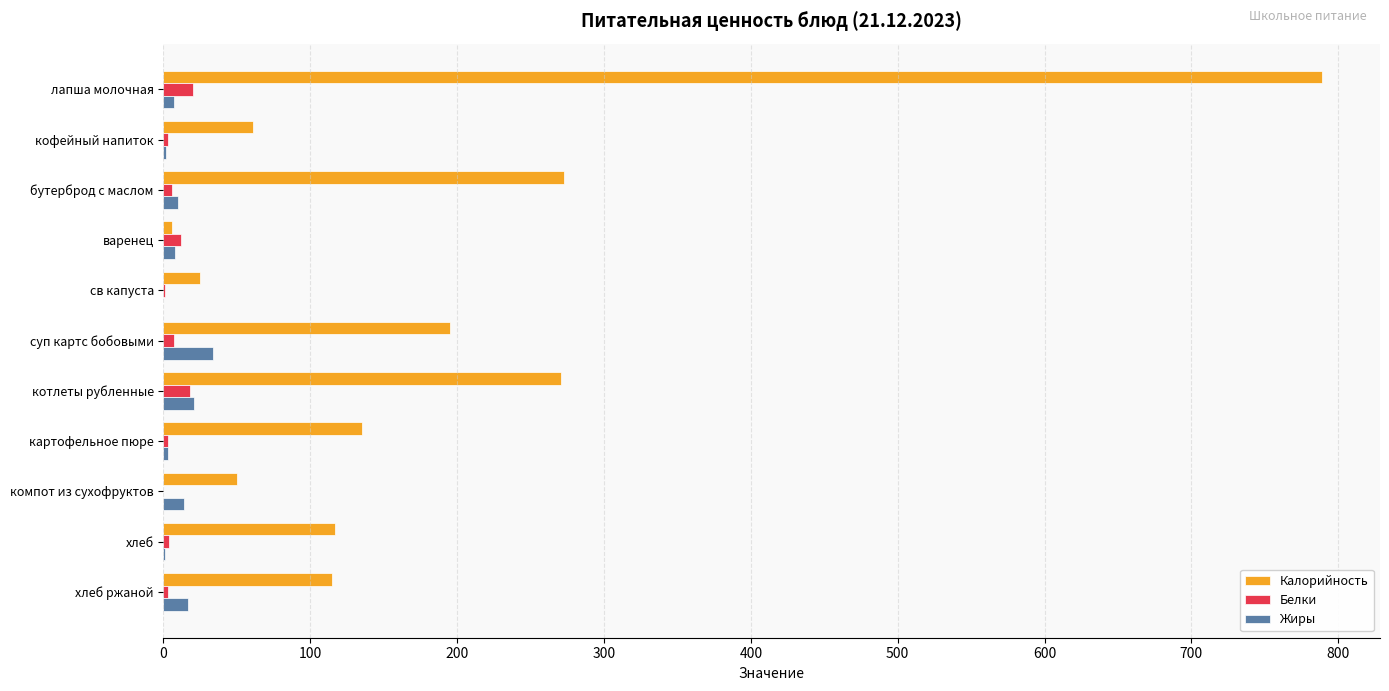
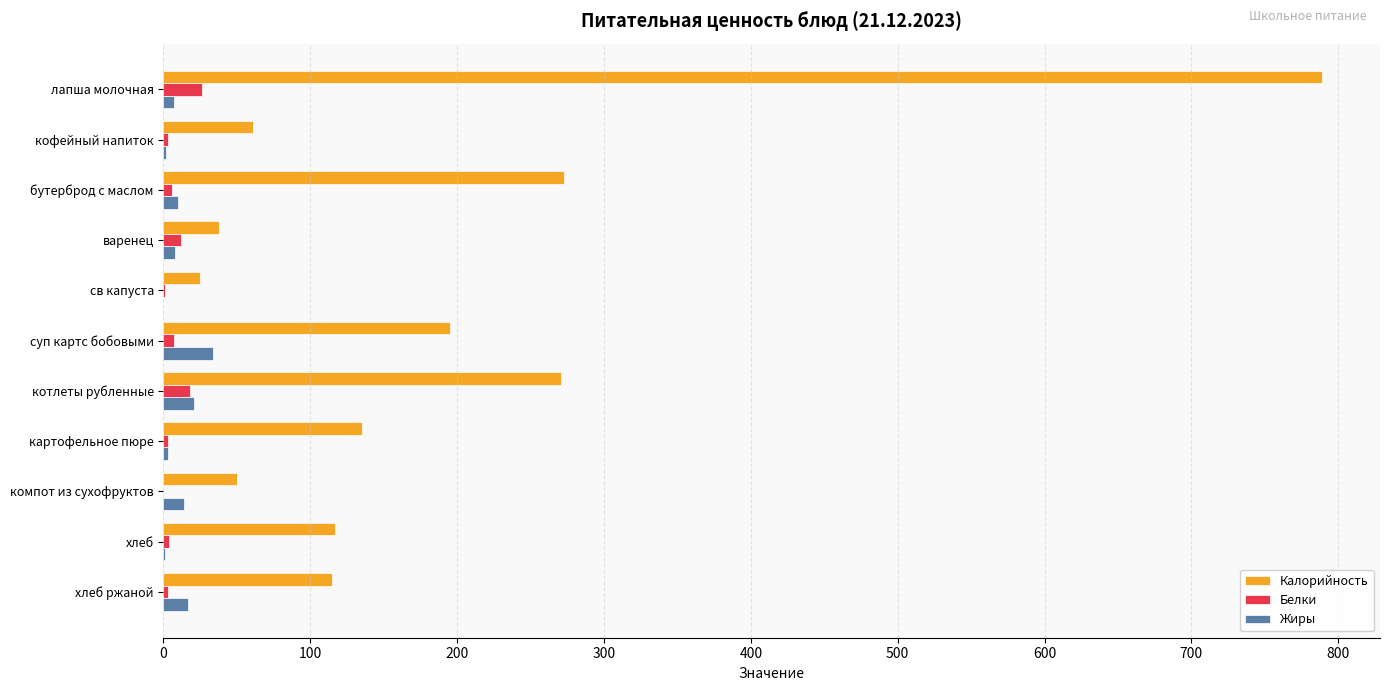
  {
    "Калорийность": {
      "лапша молочная": 789,
      "кофейный напиток": 61,
      "бутерброд с маслом": 273,
-     "варенец": 6,
+     "варенец": 38,
      "св капуста": 25,
      "суп картс бобовыми": 195,
      "котлеты рубленные": 271,
      "картофельное пюре": 135,
      "компот из сухофруктов": 50,
      "хлеб": 117,
      "хлеб ржаной": 115
    },
    "Белки": {
-     "лапша молочная": 20,
+     "лапша молочная": 26,
      "кофейный напиток": 3,
      "бутерброд с маслом": 6,
      "варенец": 12,
      "суп картс бобовыми": 7,
      "котлеты рубленные": 18,
      "картофельное пюре": 3,
      "компот из сухофруктов": 0,
      "хлеб": 4,
      "хлеб ржаной": 3
    },
    "Жиры": {
      "лапша молочная": 7,
      "кофейный напиток": 2,
      "бутерброд с маслом": 10,
      "варенец": 8,
      "св капуста": 0,
      "суп картс бобовыми": 34,
      "котлеты рубленные": 21,
      "картофельное пюре": 3,
      "компот из сухофруктов": 14,
      "хлеб ржаной": 17
    }
  }
